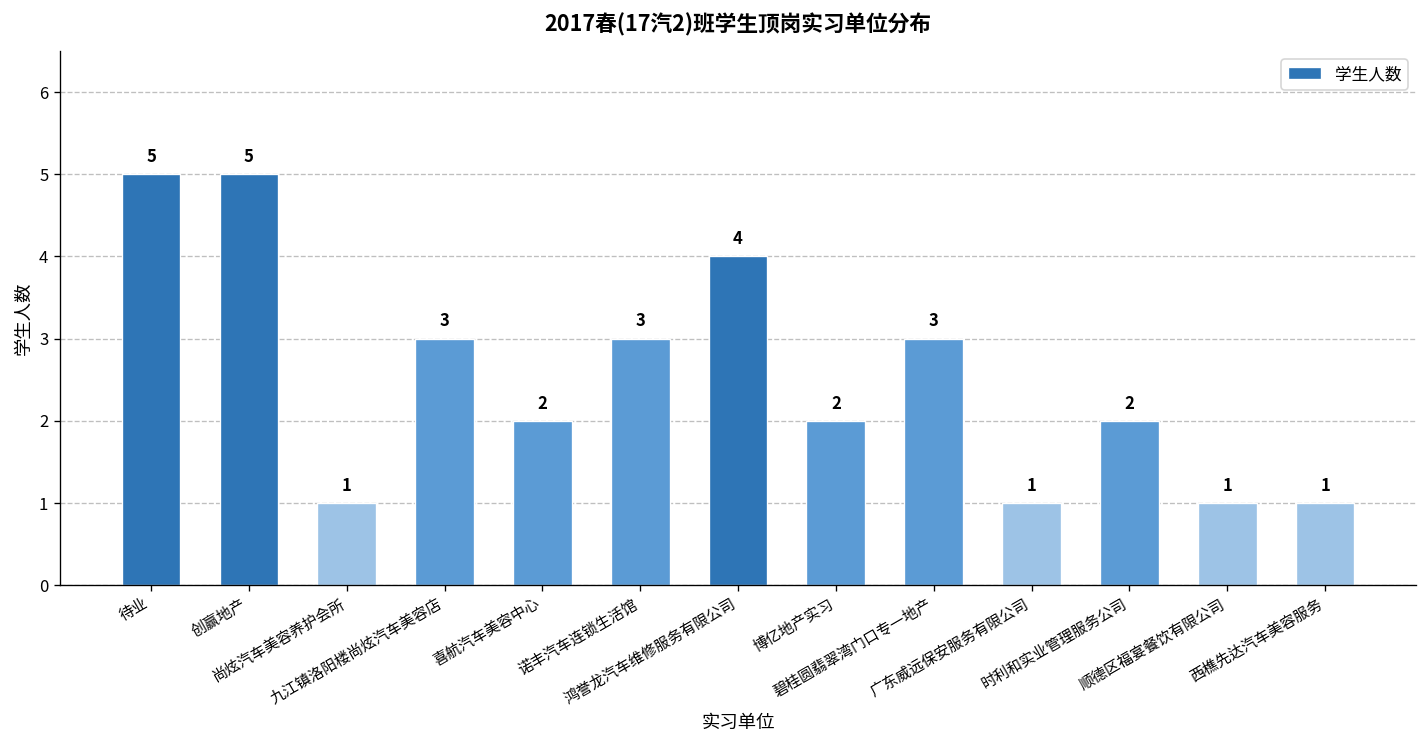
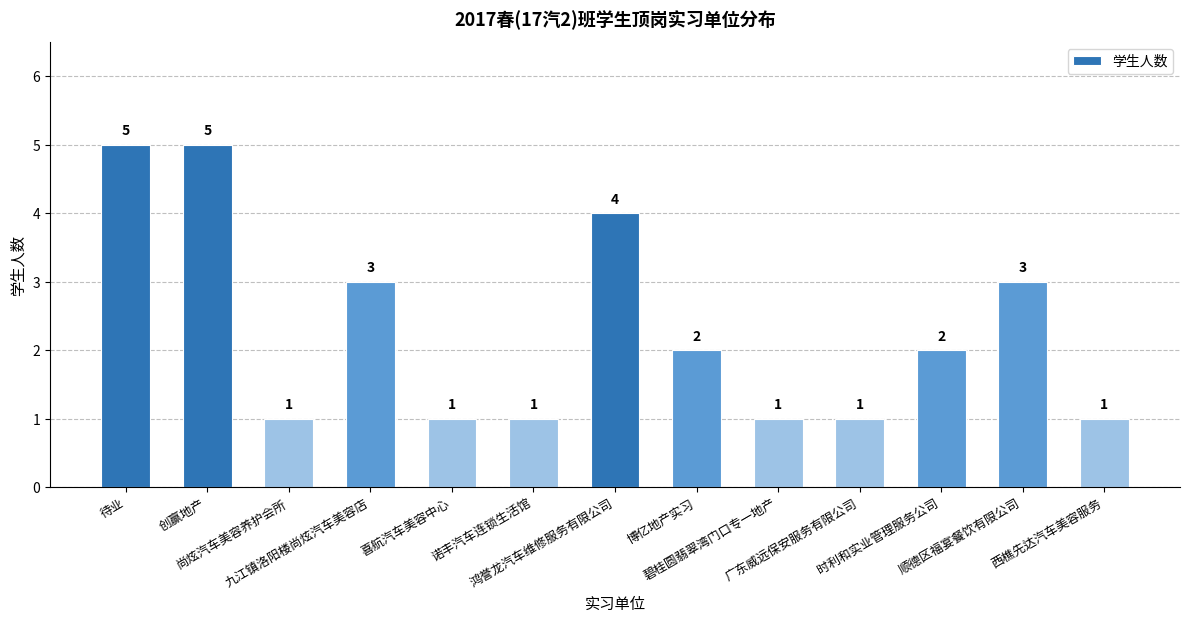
  {
    "待业": 5,
    "创赢地产": 5,
    "尚炫汽车美容养护会所": 1,
    "九江镇洛阳楼尚炫汽车美容店": 3,
-   "喜航汽车美容中心": 2,
-   "诺丰汽车连锁生活馆": 3,
+   "喜航汽车美容中心": 1,
+   "诺丰汽车连锁生活馆": 1,
    "鸿誉龙汽车维修服务有限公司": 4,
    "博亿地产实习": 2,
-   "碧桂圆翡翠湾门口专一地产": 3,
+   "碧桂圆翡翠湾门口专一地产": 1,
    "广东威远保安服务有限公司": 1,
    "时利和实业管理服务公司": 2,
-   "顺德区福宴餐饮有限公司": 1,
+   "顺德区福宴餐饮有限公司": 3,
    "西樵先达汽车美容服务": 1
  }
